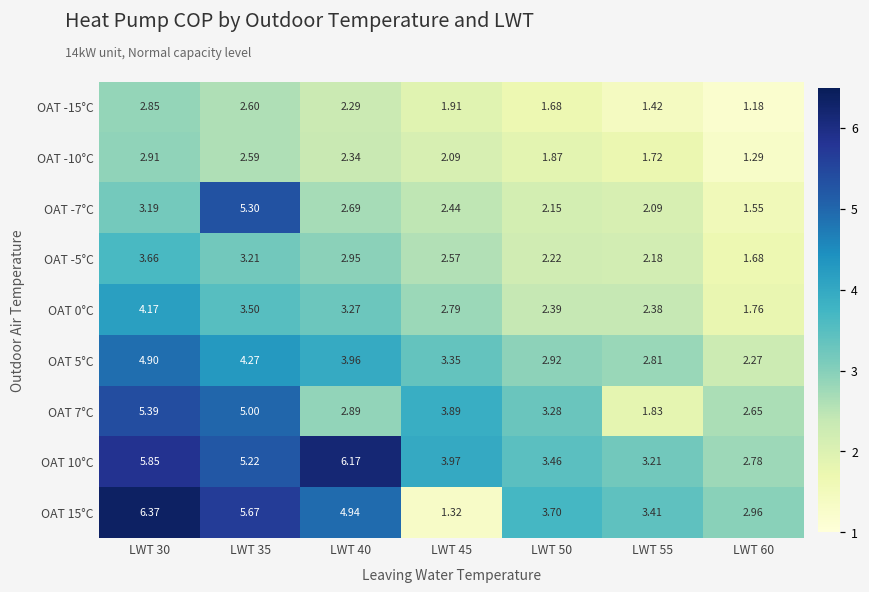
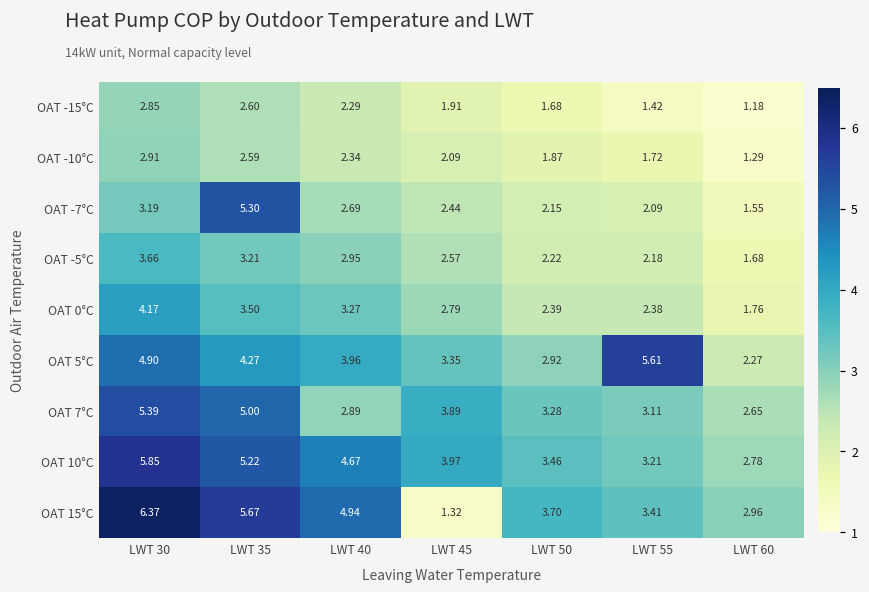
  {
    "OAT -15°C": {
      "LWT 30": 2.85,
      "LWT 35": 2.60,
      "LWT 40": 2.29,
      "LWT 45": 1.91,
      "LWT 50": 1.68,
      "LWT 55": 1.42,
      "LWT 60": 1.18
    },
    "OAT -10°C": {
      "LWT 30": 2.91,
      "LWT 35": 2.59,
      "LWT 40": 2.34,
      "LWT 45": 2.09,
      "LWT 50": 1.87,
      "LWT 55": 1.72,
      "LWT 60": 1.29
    },
    "OAT -7°C": {
      "LWT 30": 3.19,
      "LWT 35": 5.30,
      "LWT 40": 2.69,
      "LWT 45": 2.44,
      "LWT 50": 2.15,
      "LWT 55": 2.09,
      "LWT 60": 1.55
    },
    "OAT -5°C": {
      "LWT 30": 3.66,
      "LWT 35": 3.21,
      "LWT 40": 2.95,
      "LWT 45": 2.57,
      "LWT 50": 2.22,
      "LWT 55": 2.18,
      "LWT 60": 1.68
    },
    "OAT 0°C": {
      "LWT 30": 4.17,
      "LWT 35": 3.50,
      "LWT 40": 3.27,
      "LWT 45": 2.79,
      "LWT 50": 2.39,
      "LWT 55": 2.38,
      "LWT 60": 1.76
    },
    "OAT 5°C": {
      "LWT 30": 4.90,
      "LWT 35": 4.27,
      "LWT 40": 3.96,
      "LWT 45": 3.35,
      "LWT 50": 2.92,
-     "LWT 55": 2.81,
+     "LWT 55": 5.61,
      "LWT 60": 2.27
    },
    "OAT 7°C": {
      "LWT 30": 5.39,
      "LWT 35": 5.00,
      "LWT 40": 2.89,
      "LWT 45": 3.89,
      "LWT 50": 3.28,
-     "LWT 55": 1.83,
+     "LWT 55": 3.11,
      "LWT 60": 2.65
    },
    "OAT 10°C": {
      "LWT 30": 5.85,
      "LWT 35": 5.22,
-     "LWT 40": 6.17,
+     "LWT 40": 4.67,
      "LWT 45": 3.97,
      "LWT 50": 3.46,
      "LWT 55": 3.21,
      "LWT 60": 2.78
    },
    "OAT 15°C": {
      "LWT 30": 6.37,
      "LWT 35": 5.67,
      "LWT 40": 4.94,
      "LWT 45": 1.32,
      "LWT 50": 3.70,
      "LWT 55": 3.41,
      "LWT 60": 2.96
    }
  }
